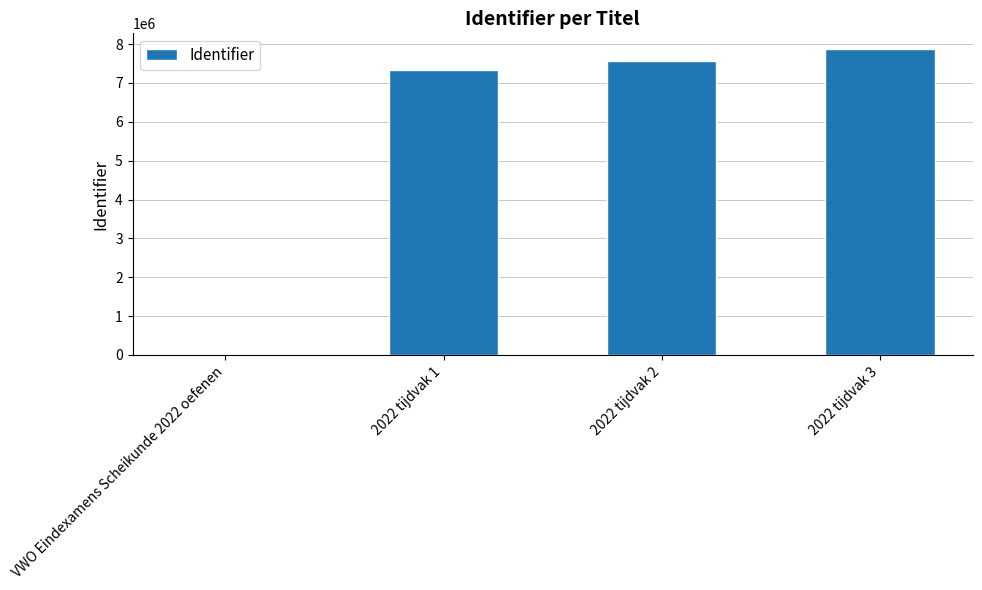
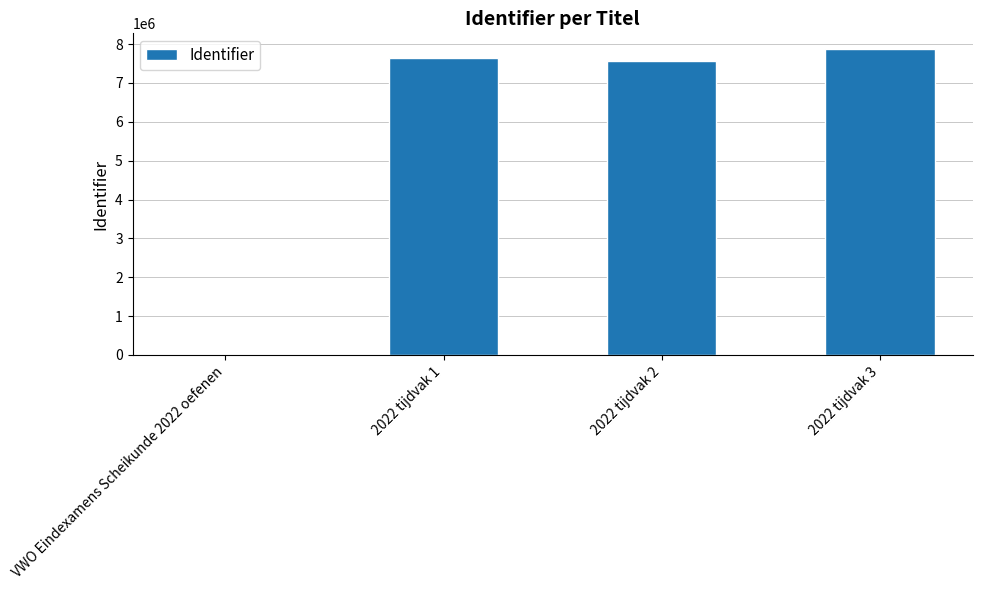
  {
    "VWO Eindexamens Scheikunde 2022 oefenen": 0,
-   "2022 tijdvak 1": 7300000,
+   "2022 tijdvak 1": 7600000,
    "2022 tijdvak 2": 7600000,
    "2022 tijdvak 3": 7900000
  }
